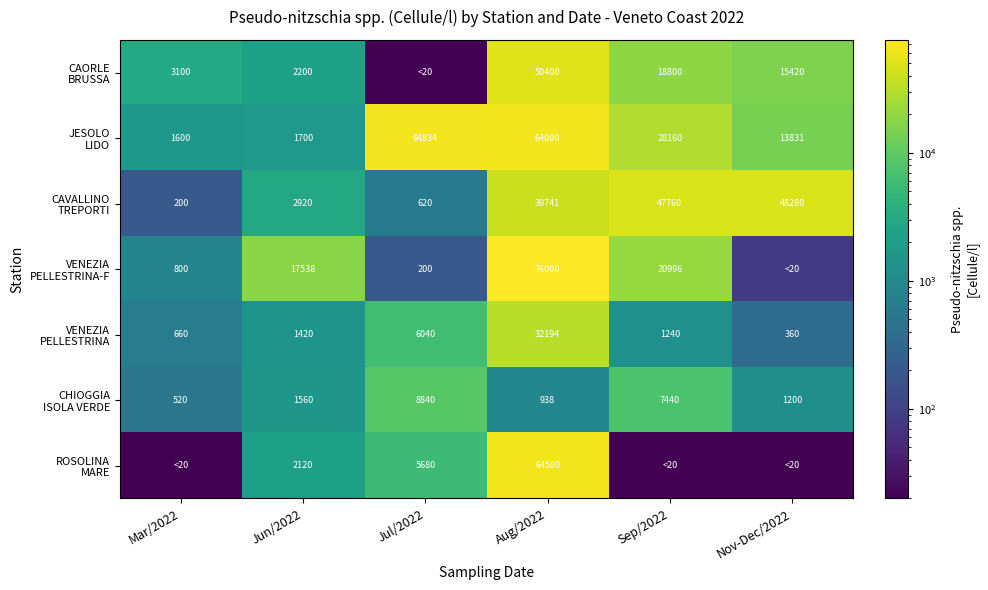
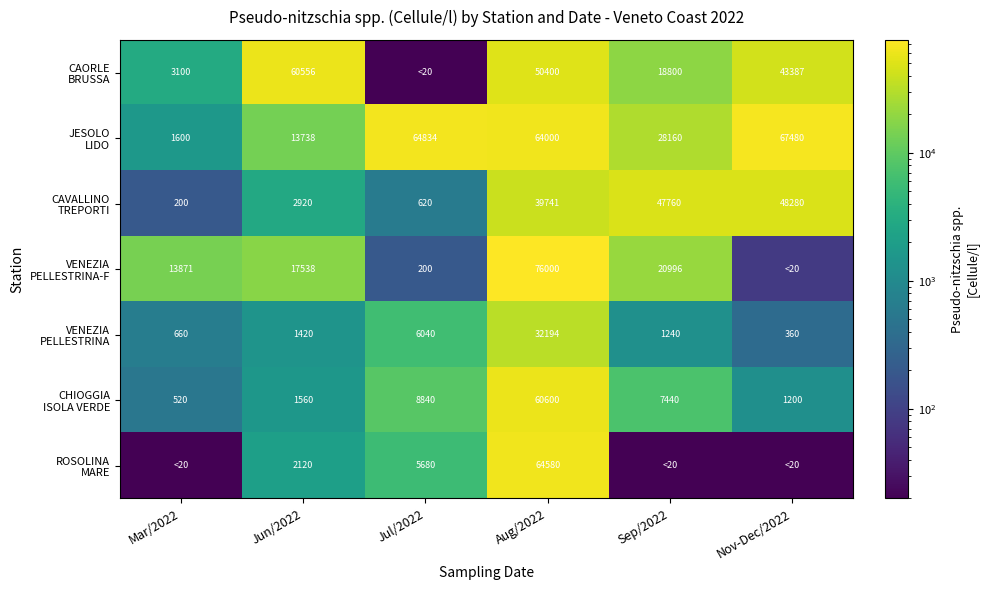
  {
    "CAORLE BRUSSA": {
      "Mar/2022": 3100,
-     "Jun/2022": 2200,
+     "Jun/2022": 60556,
      "Jul/2022": 20,
      "Aug/2022": 50400,
      "Sep/2022": 18800,
-     "Nov-Dec/2022": 15420
+     "Nov-Dec/2022": 43387
    },
    "JESOLO LIDO": {
      "Mar/2022": 1600,
-     "Jun/2022": 1700,
+     "Jun/2022": 13738,
      "Jul/2022": 64834,
      "Aug/2022": 64000,
      "Sep/2022": 28160,
-     "Nov-Dec/2022": 13831
+     "Nov-Dec/2022": 67480
    },
    "CAVALLINO TREPORTI": {
      "Mar/2022": 200,
      "Jun/2022": 2920,
      "Jul/2022": 620,
      "Aug/2022": 39741,
      "Sep/2022": 47760,
      "Nov-Dec/2022": 48280
    },
    "VENEZIA PELLESTRINA-F": {
-     "Mar/2022": 800,
+     "Mar/2022": 13871,
      "Jun/2022": 17538,
      "Jul/2022": 200,
      "Aug/2022": 76000,
      "Sep/2022": 20996,
      "Nov-Dec/2022": 20
    },
    "VENEZIA PELLESTRINA": {
      "Mar/2022": 660,
      "Jun/2022": 1420,
      "Jul/2022": 6040,
      "Aug/2022": 32194,
      "Sep/2022": 1240,
      "Nov-Dec/2022": 360
    },
    "CHIOGGIA ISOLA VERDE": {
      "Mar/2022": 520,
      "Jun/2022": 1560,
      "Jul/2022": 8840,
-     "Aug/2022": 938,
+     "Aug/2022": 60600,
      "Sep/2022": 7440,
      "Nov-Dec/2022": 1200
    },
    "ROSOLINA MARE": {
      "Mar/2022": 20,
      "Jun/2022": 2120,
      "Jul/2022": 5680,
      "Aug/2022": 64580,
      "Sep/2022": 20,
      "Nov-Dec/2022": 20
    }
  }
